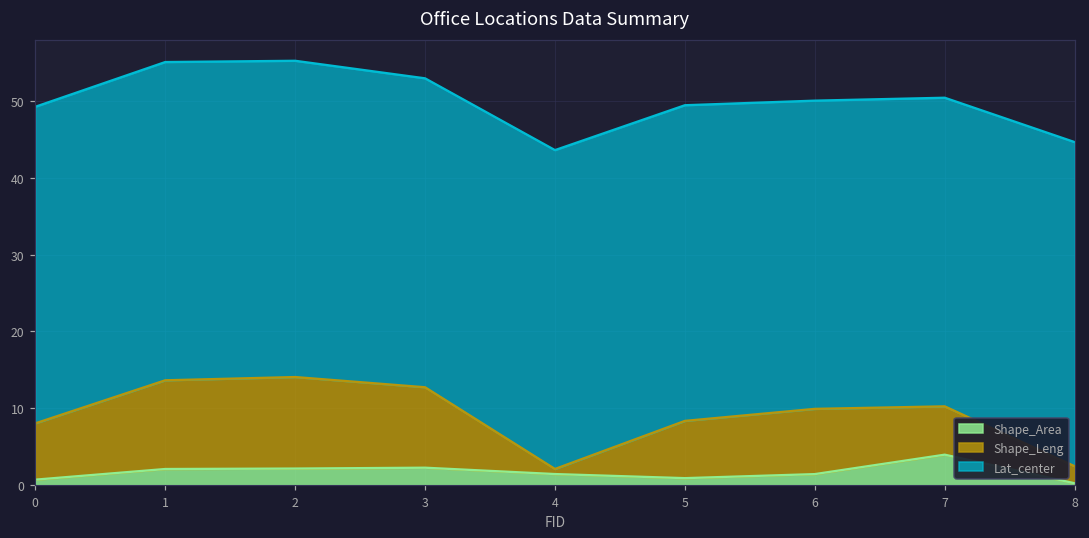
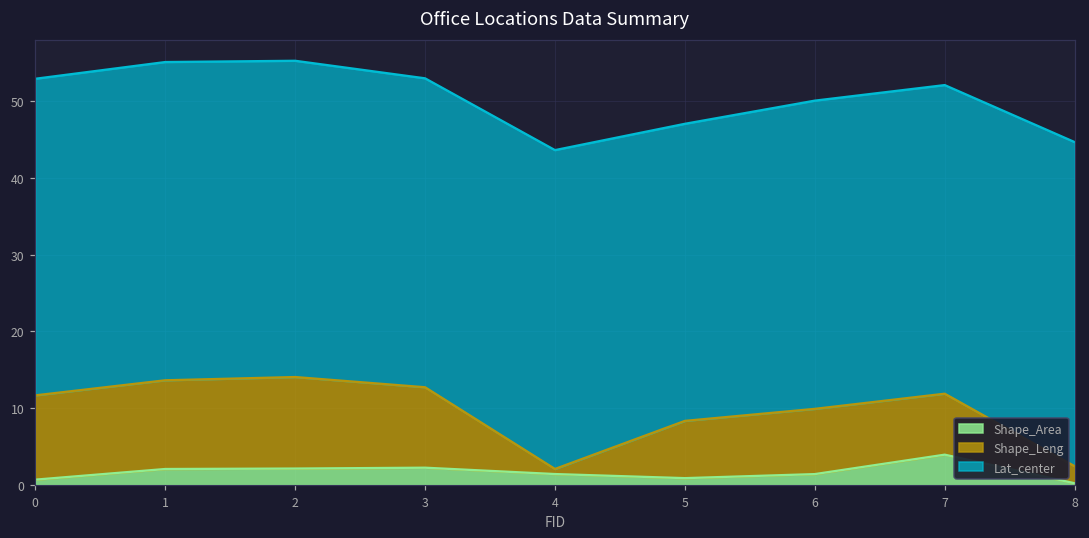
  {
    "Shape_Area": {
      "0": 1,
      "1": 2,
      "2": 2,
      "3": 2,
      "4": 1,
      "5": 1,
      "6": 1,
      "7": 4,
      "8": 0
    },
    "Shape_Leng": {
-     "0": 7,
+     "0": 11,
      "1": 12,
      "2": 12,
      "3": 10,
      "4": 1,
      "5": 7,
      "6": 9,
-     "7": 6,
+     "7": 8,
      "8": 2
    },
    "Lat_center": {
      "0": 41,
      "1": 41,
      "2": 41,
      "3": 40,
      "4": 42,
-     "5": 41,
+     "5": 39,
      "6": 40,
      "7": 40,
      "8": 42
    }
  }
